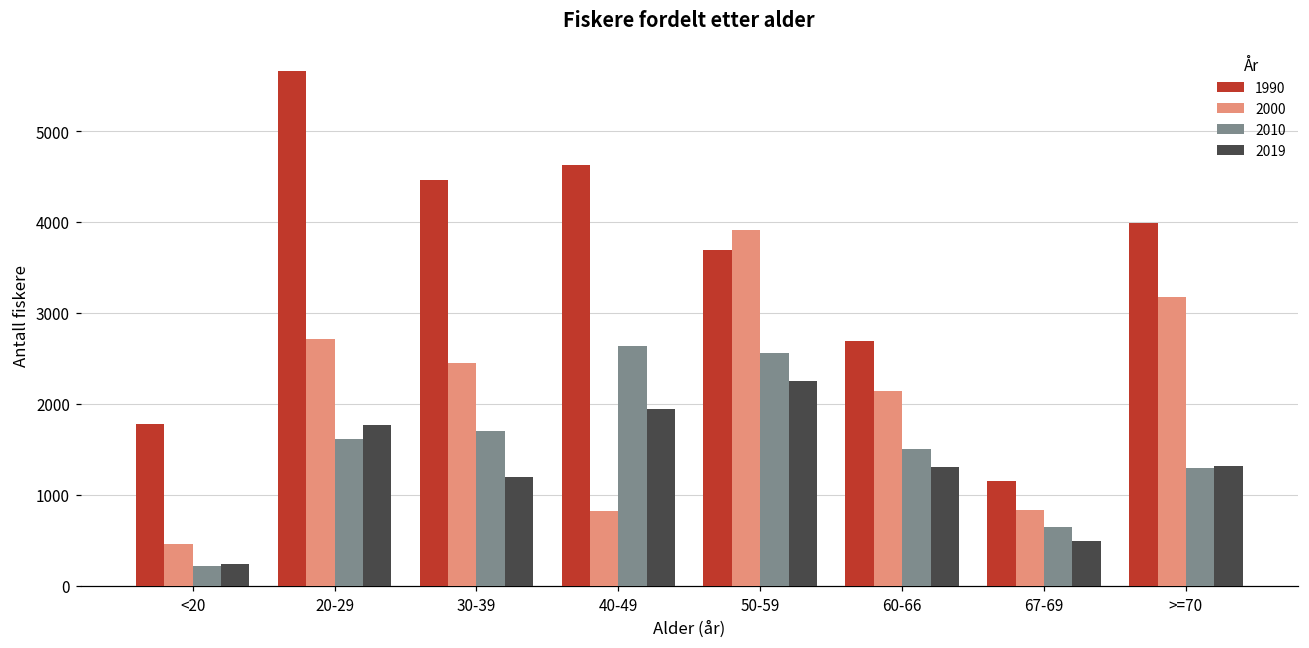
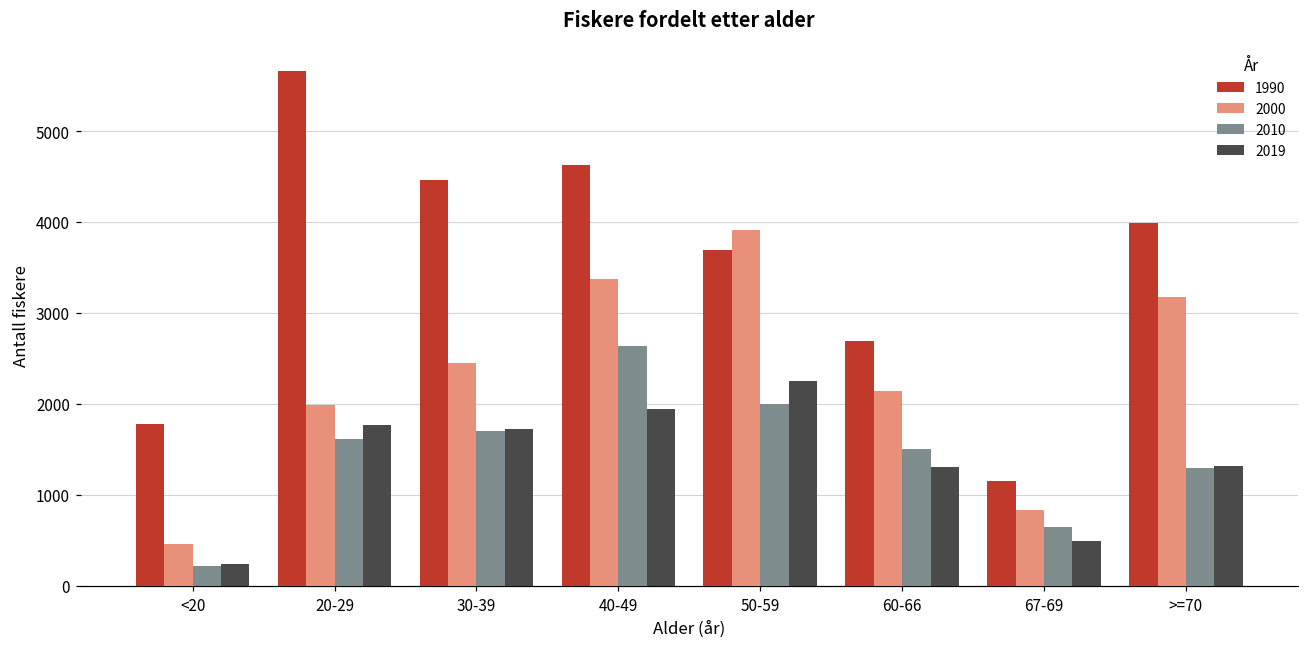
  {
    "1990": {
      "<20": 1800,
      "20-29": 5700,
      "30-39": 4500,
      "40-49": 4600,
      "50-59": 3700,
      "60-66": 2700,
      "67-69": 1200,
      ">=70": 4000
    },
    "2000": {
      "<20": 500,
-     "20-29": 2700,
+     "20-29": 2000,
      "30-39": 2500,
-     "40-49": 800,
+     "40-49": 3400,
      "50-59": 3900,
      "60-66": 2100,
      "67-69": 800,
      ">=70": 3200
    },
    "2010": {
      "<20": 200,
      "20-29": 1600,
      "30-39": 1700,
      "40-49": 2600,
-     "50-59": 2600,
+     "50-59": 2000,
      "60-66": 1500,
      "67-69": 600,
      ">=70": 1300
    },
    "2019": {
      "<20": 200,
      "20-29": 1800,
-     "30-39": 1200,
+     "30-39": 1700,
      "40-49": 1900,
      "50-59": 2300,
      "60-66": 1300,
      "67-69": 500,
      ">=70": 1300
    }
  }
